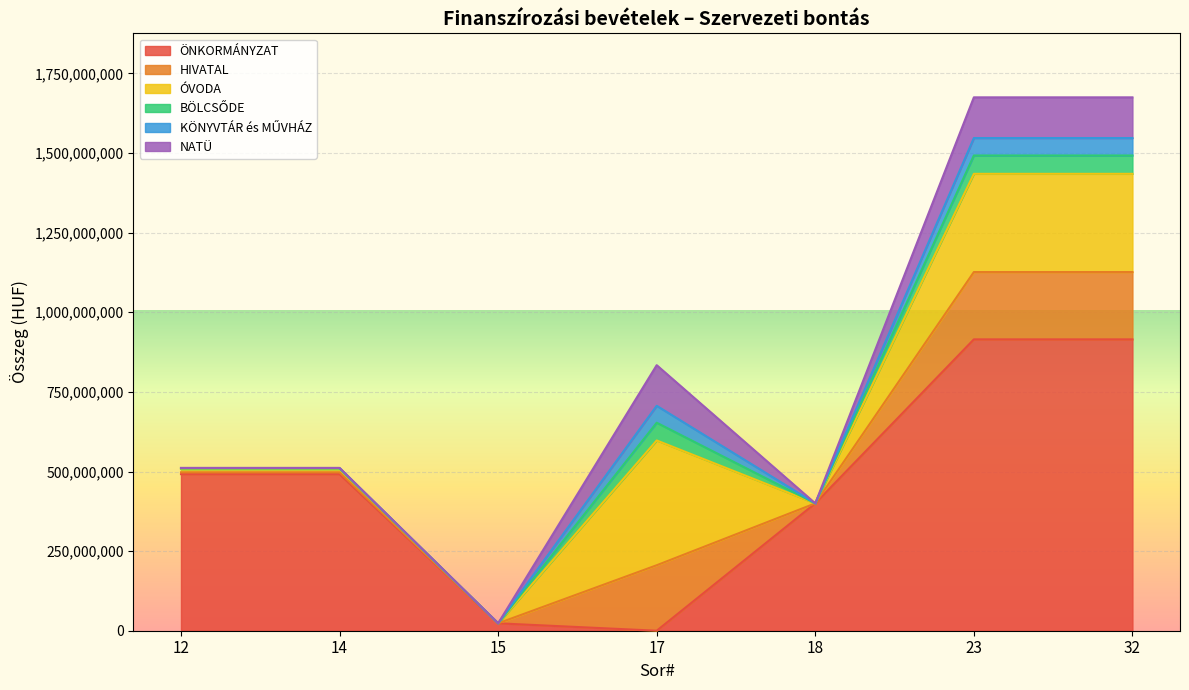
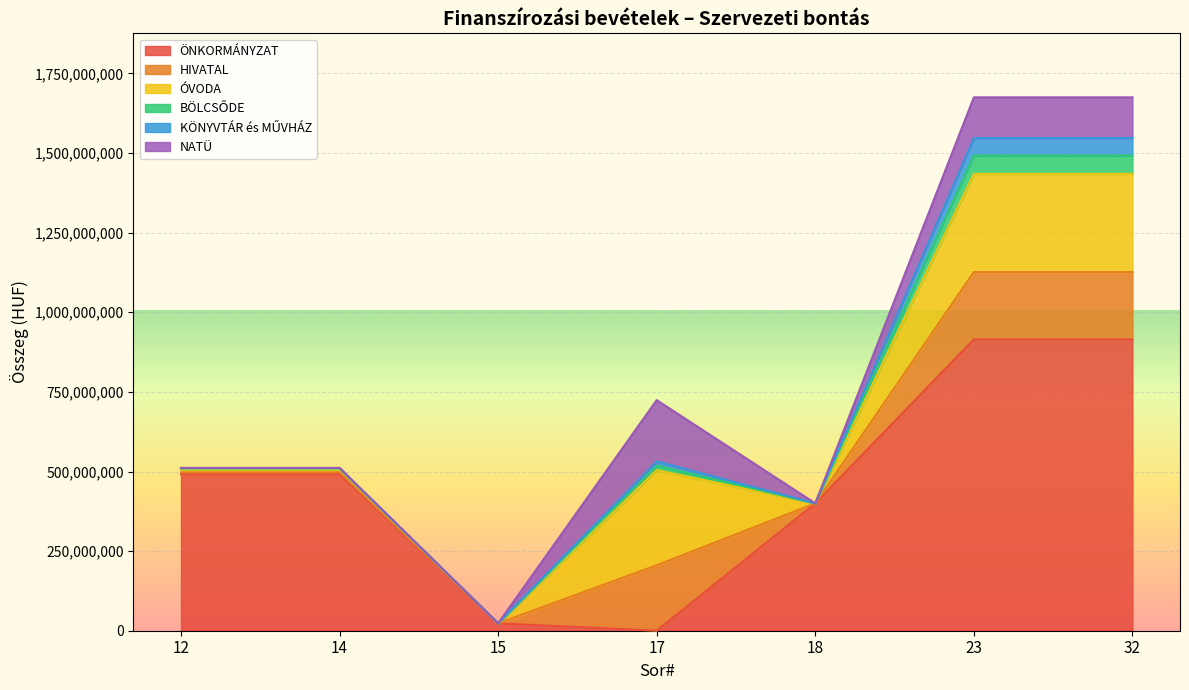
  {
    "ÓVODA": {
-     "17": "390,000,000",
+     "17": "300,000,000",
      "23": "310,000,000",
      "32": "310,000,000"
    },
    "BÖLCSŐDE": {
-     "17": "60,000,000",
+     "17": "10,000,000",
      "23": "60,000,000",
      "32": "60,000,000"
    },
    "KÖNYVTÁR és MŰVHÁZ": {
-     "17": "50,000,000",
+     "17": "10,000,000",
      "23": "50,000,000",
      "32": "50,000,000"
    },
    "NATÜ": {
-     "17": "130,000,000",
+     "17": "190,000,000",
      "23": "130,000,000",
      "32": "130,000,000"
    }
  }
